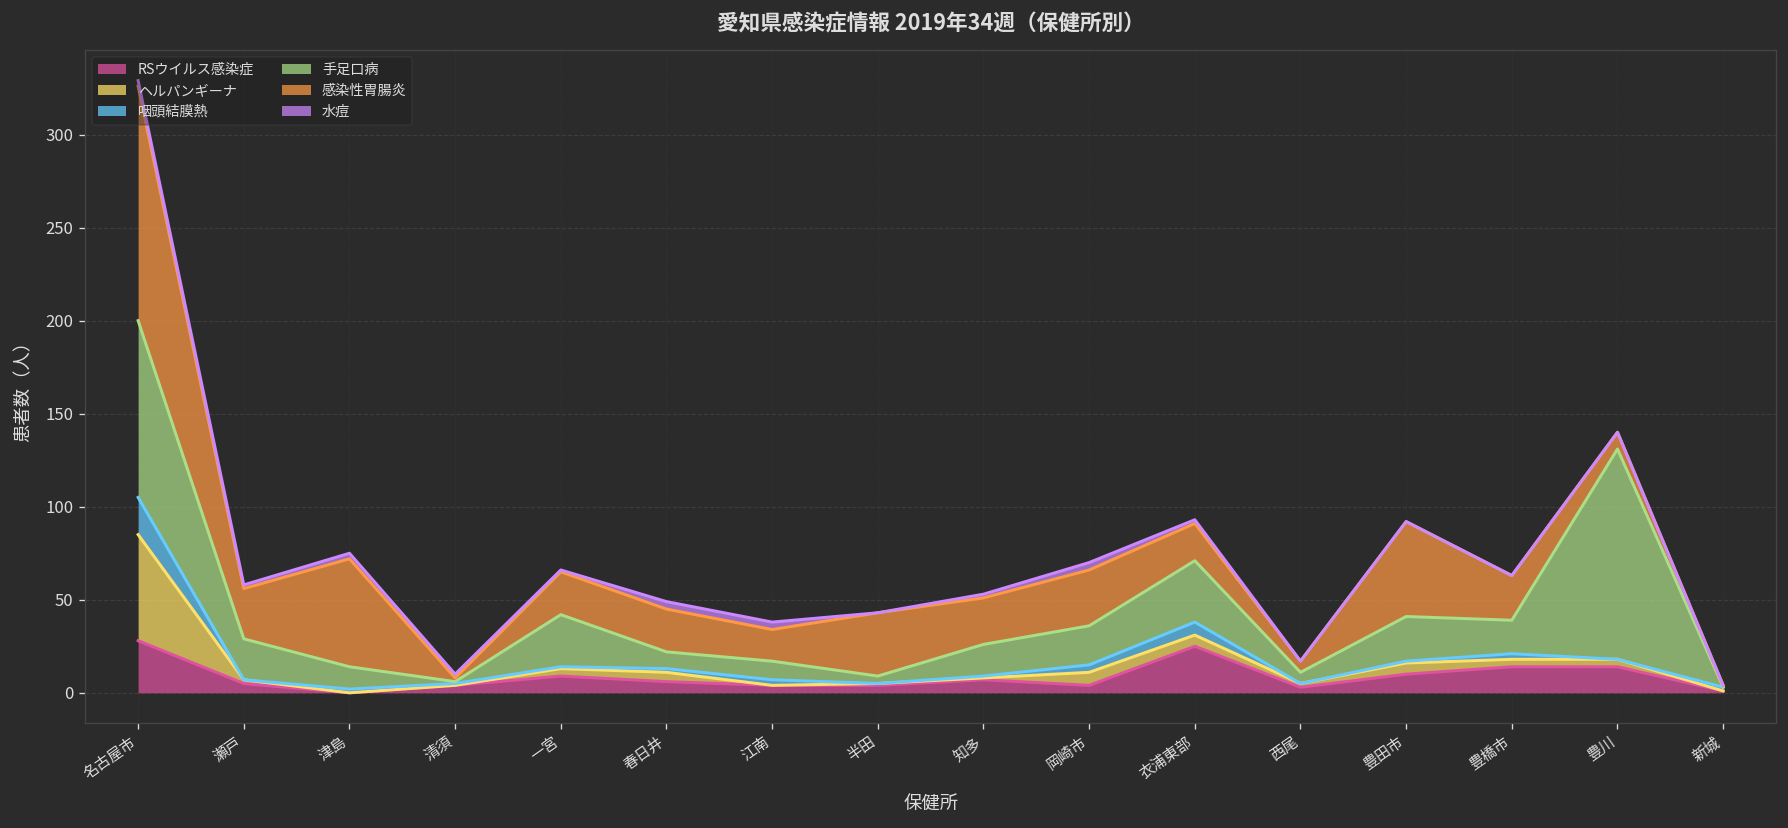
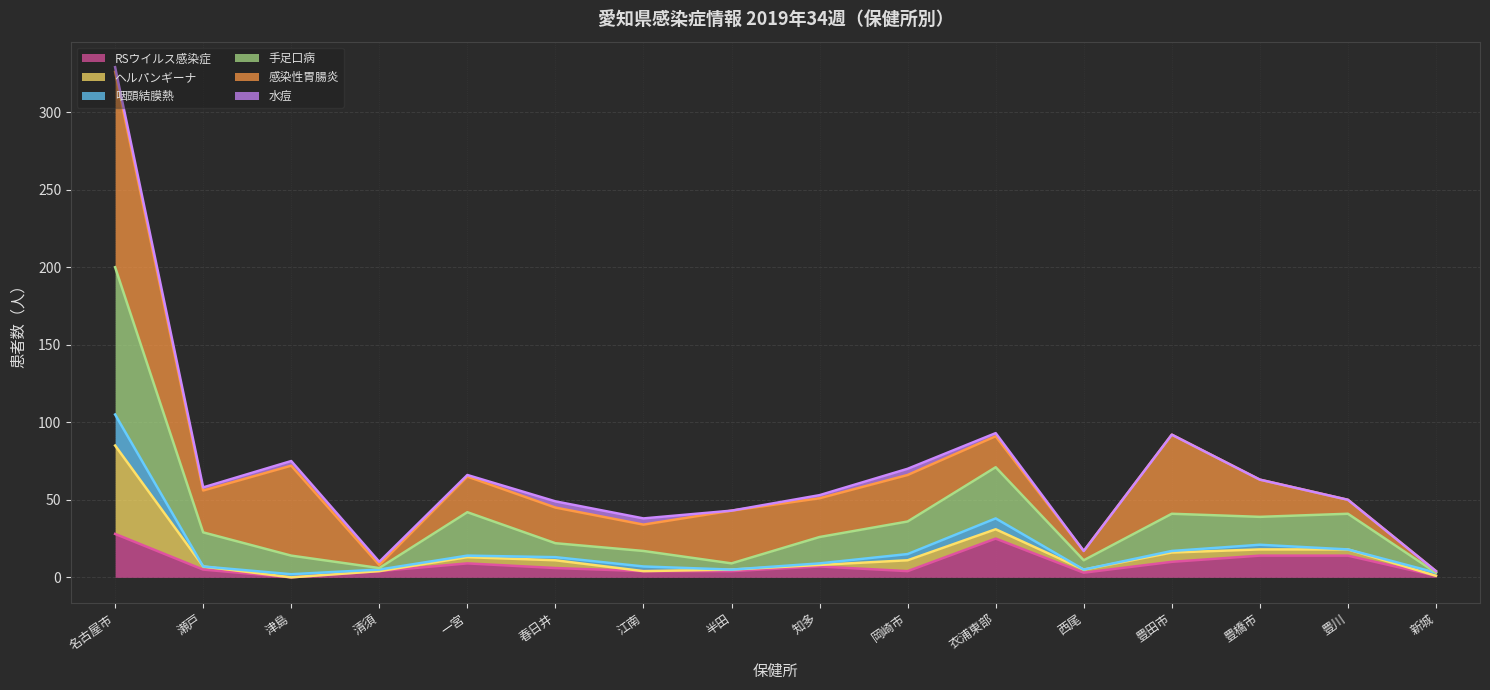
  {
    "RSウイルス感染症": {
      "名古屋市": 28,
      "瀬戸": 5,
      "一宮": 9,
      "春日井": 6,
      "岡崎市": 4,
      "衣浦東部": 25,
      "西尾": 3,
      "豊田市": 10,
      "豊橋市": 14,
      "豊川": 14
    },
    "ヘルパンギーナ": {
      "名古屋市": 57,
      "春日井": 5,
      "岡崎市": 7,
      "衣浦東部": 6,
      "豊橋市": 4
    },
    "咽頭結膜熱": {
      "名古屋市": 20,
      "津島": 2,
      "春日井": 2,
      "江南": 3,
      "岡崎市": 4,
      "衣浦東部": 7,
      "豊橋市": 3
    },
    "手足口病": {
      "名古屋市": 95,
      "瀬戸": 22,
      "津島": 12,
      "一宮": 28,
      "春日井": 9,
      "江南": 10,
      "半田": 4,
      "知多": 17,
      "岡崎市": 21,
      "衣浦東部": 33,
      "西尾": 6,
      "豊田市": 24,
      "豊橋市": 18,
-     "豊川": 113
+     "豊川": 23
    },
    "感染性胃腸炎": {
      "瀬戸": 27,
      "津島": 58,
      "清須": 2,
      "春日井": 23,
      "江南": 17,
      "知多": 25,
      "岡崎市": 30,
      "衣浦東部": 20
    },
    "水痘": {
      "瀬戸": 2,
      "津島": 3,
      "清須": 2,
      "春日井": 4,
      "江南": 4,
      "知多": 2,
      "岡崎市": 4,
      "衣浦東部": 2
    }
  }
